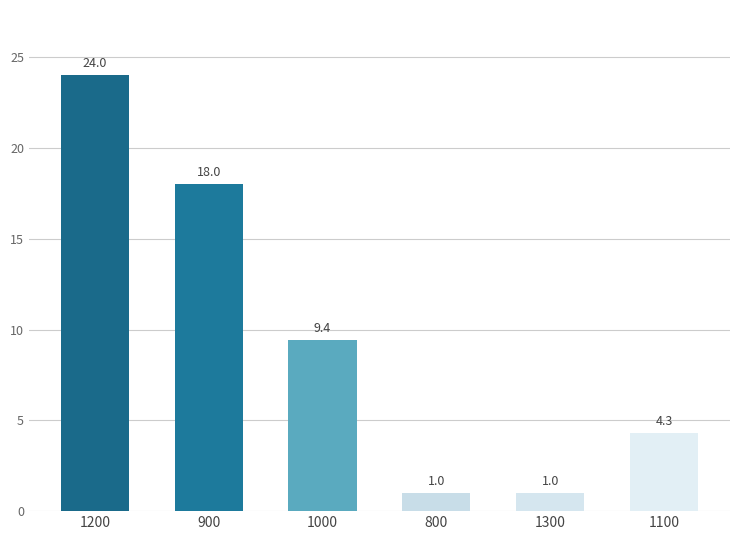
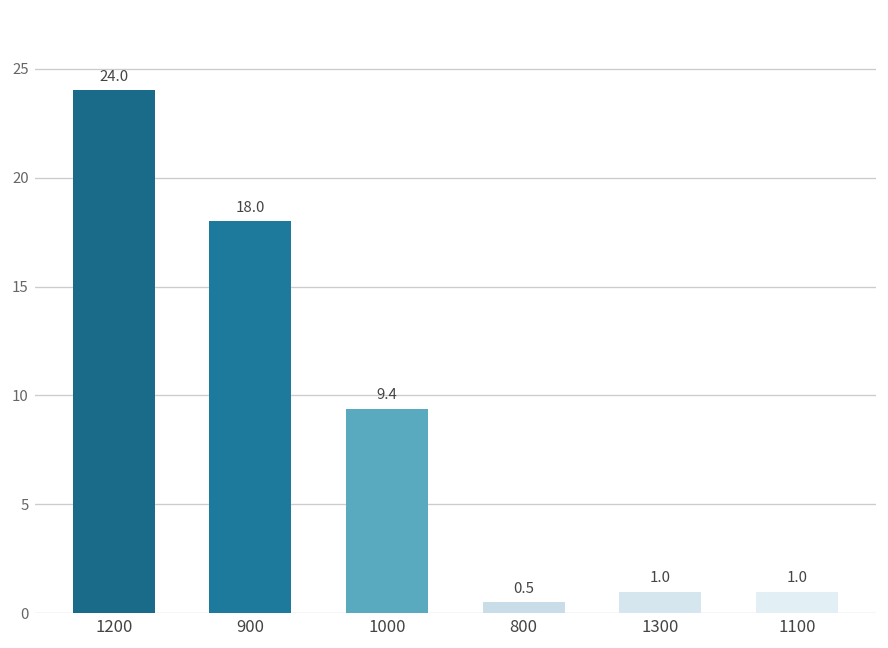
  {
    "1200": 24.0,
    "900": 18.0,
    "1000": 9.4,
-   "800": 1.0,
+   "800": 0.5,
    "1300": 1.0,
-   "1100": 4.3
+   "1100": 1.0
  }
